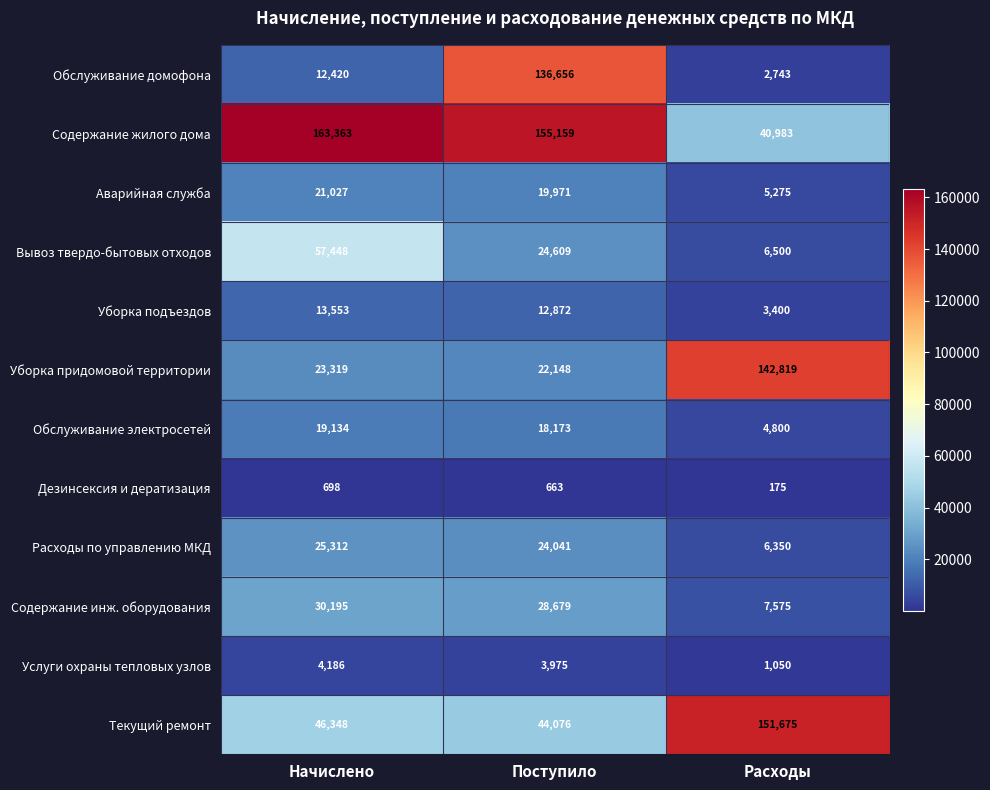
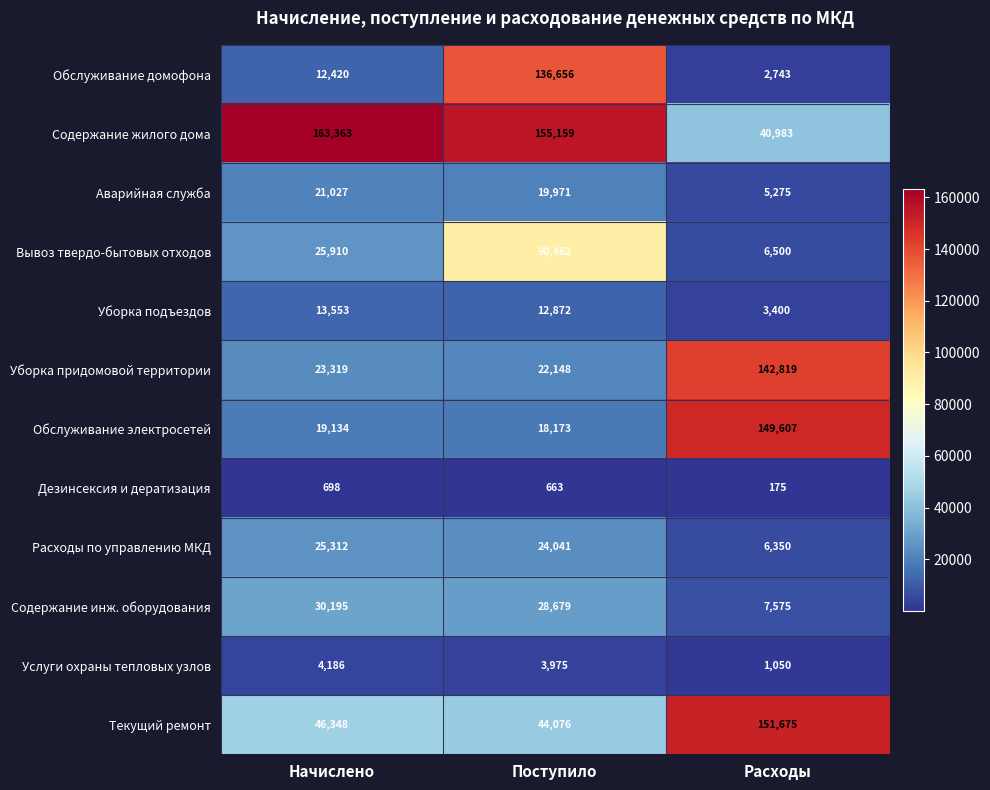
  {
    "Обслуживание домофона": {
      "Начислено": "12,420",
      "Поступило": "136,656",
      "Расходы": "2,743"
    },
    "Содержание жилого дома": {
      "Начислено": "163,363",
      "Поступило": "155,159",
      "Расходы": "40,983"
    },
    "Аварийная служба": {
      "Начислено": "21,027",
      "Поступило": "19,971",
      "Расходы": "5,275"
    },
    "Вывоз твердо-бытовых отходов": {
-     "Начислено": "57,448",
-     "Поступило": "24,609",
+     "Начислено": "25,910",
+     "Поступило": "90,462",
      "Расходы": "6,500"
    },
    "Уборка подъездов": {
      "Начислено": "13,553",
      "Поступило": "12,872",
      "Расходы": "3,400"
    },
    "Уборка придомовой территории": {
      "Начислено": "23,319",
      "Поступило": "22,148",
      "Расходы": "142,819"
    },
    "Обслуживание электросетей": {
      "Начислено": "19,134",
      "Поступило": "18,173",
-     "Расходы": "4,800"
+     "Расходы": "149,607"
    },
    "Дезинсексия и дератизация": {
      "Начислено": "698",
      "Поступило": "663",
      "Расходы": "175"
    },
    "Расходы по управлению МКД": {
      "Начислено": "25,312",
      "Поступило": "24,041",
      "Расходы": "6,350"
    },
    "Содержание инж. оборудования": {
      "Начислено": "30,195",
      "Поступило": "28,679",
      "Расходы": "7,575"
    },
    "Услуги охраны тепловых узлов": {
      "Начислено": "4,186",
      "Поступило": "3,975",
      "Расходы": "1,050"
    },
    "Текущий ремонт": {
      "Начислено": "46,348",
      "Поступило": "44,076",
      "Расходы": "151,675"
    }
  }
